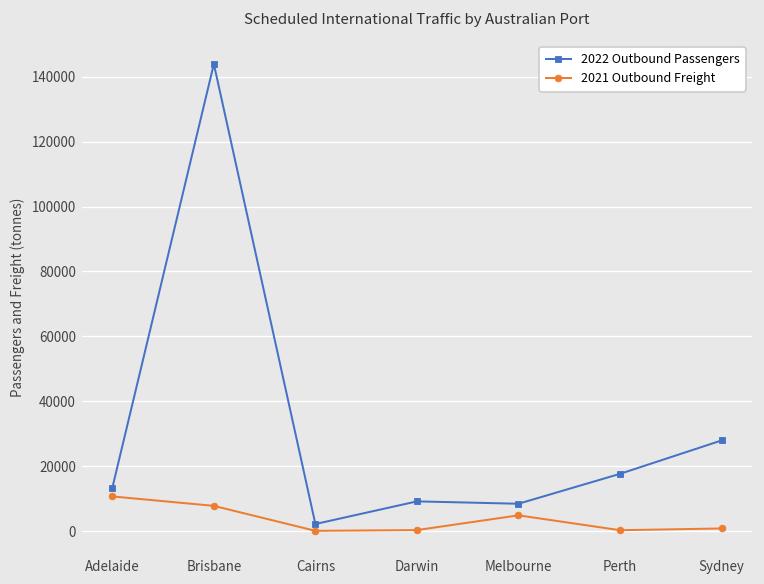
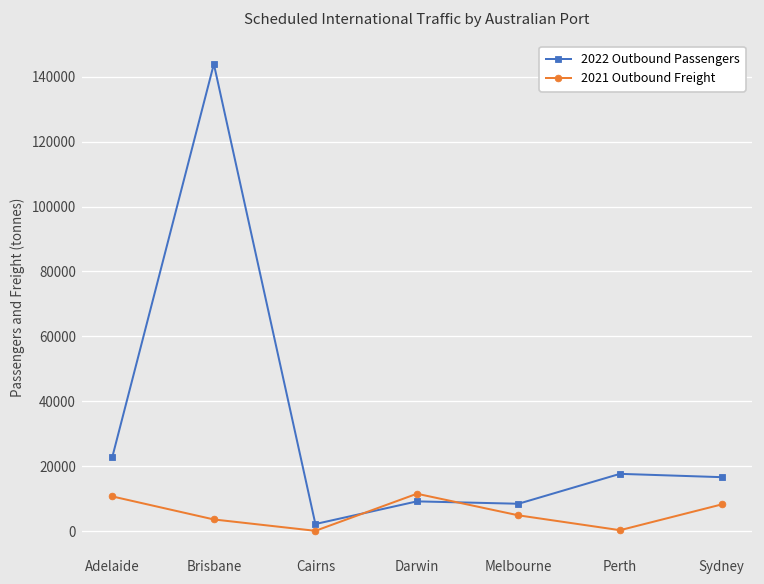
  {
    "2022 Outbound Passengers": {
-     "Adelaide": 13000,
+     "Adelaide": 23000,
      "Brisbane": 144000,
      "Cairns": 2000,
      "Darwin": 9000,
      "Melbourne": 8000,
      "Perth": 18000,
-     "Sydney": 28000
+     "Sydney": 17000
    },
    "2021 Outbound Freight": {
      "Adelaide": 11000,
-     "Brisbane": 8000,
+     "Brisbane": 4000,
      "Cairns": 0,
-     "Darwin": 0,
+     "Darwin": 12000,
      "Melbourne": 5000,
      "Perth": 0,
-     "Sydney": 1000
+     "Sydney": 8000
    }
  }
